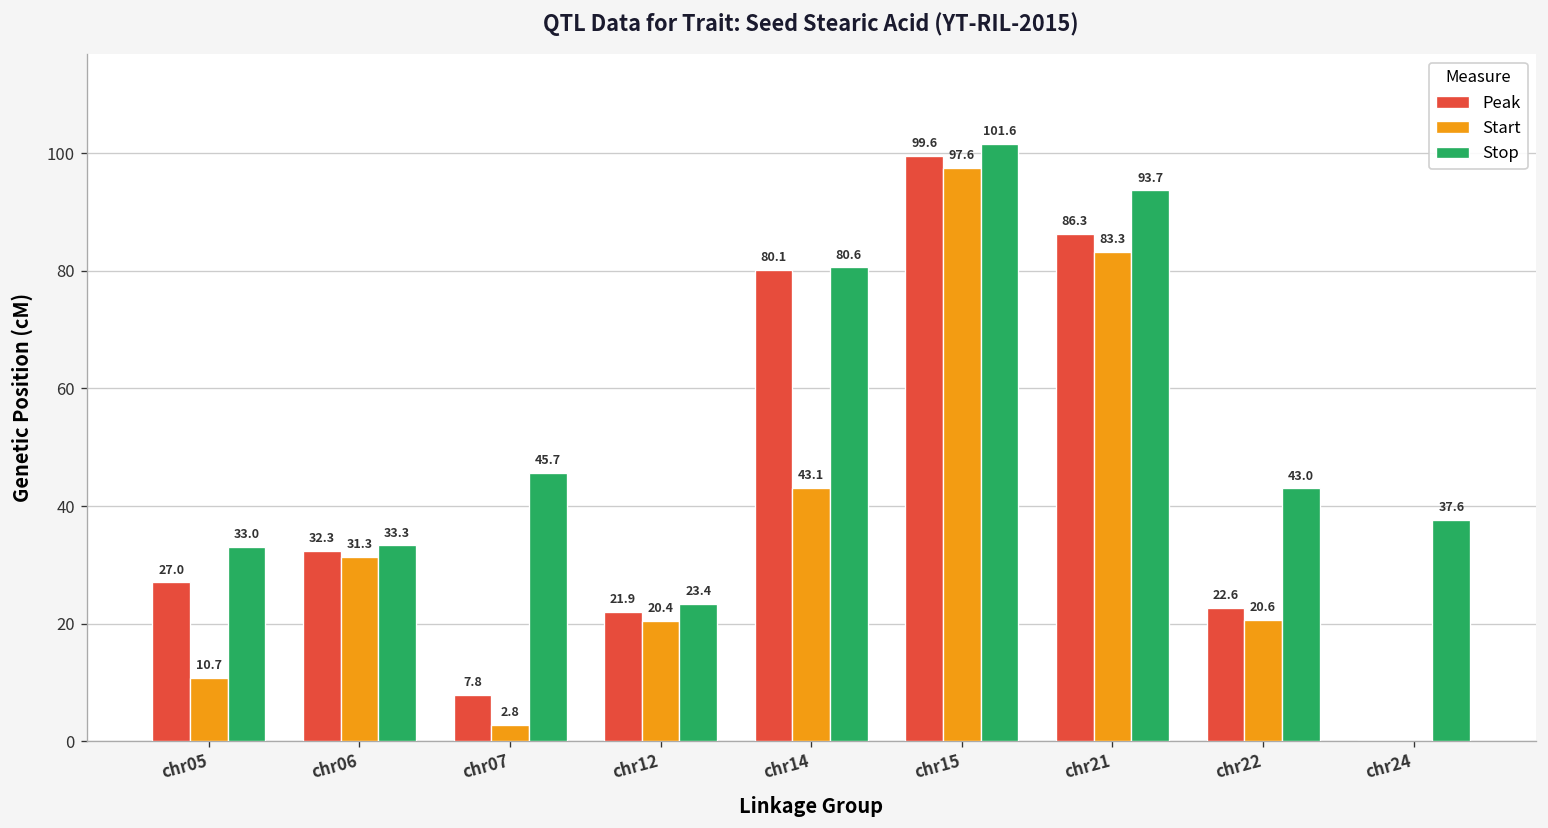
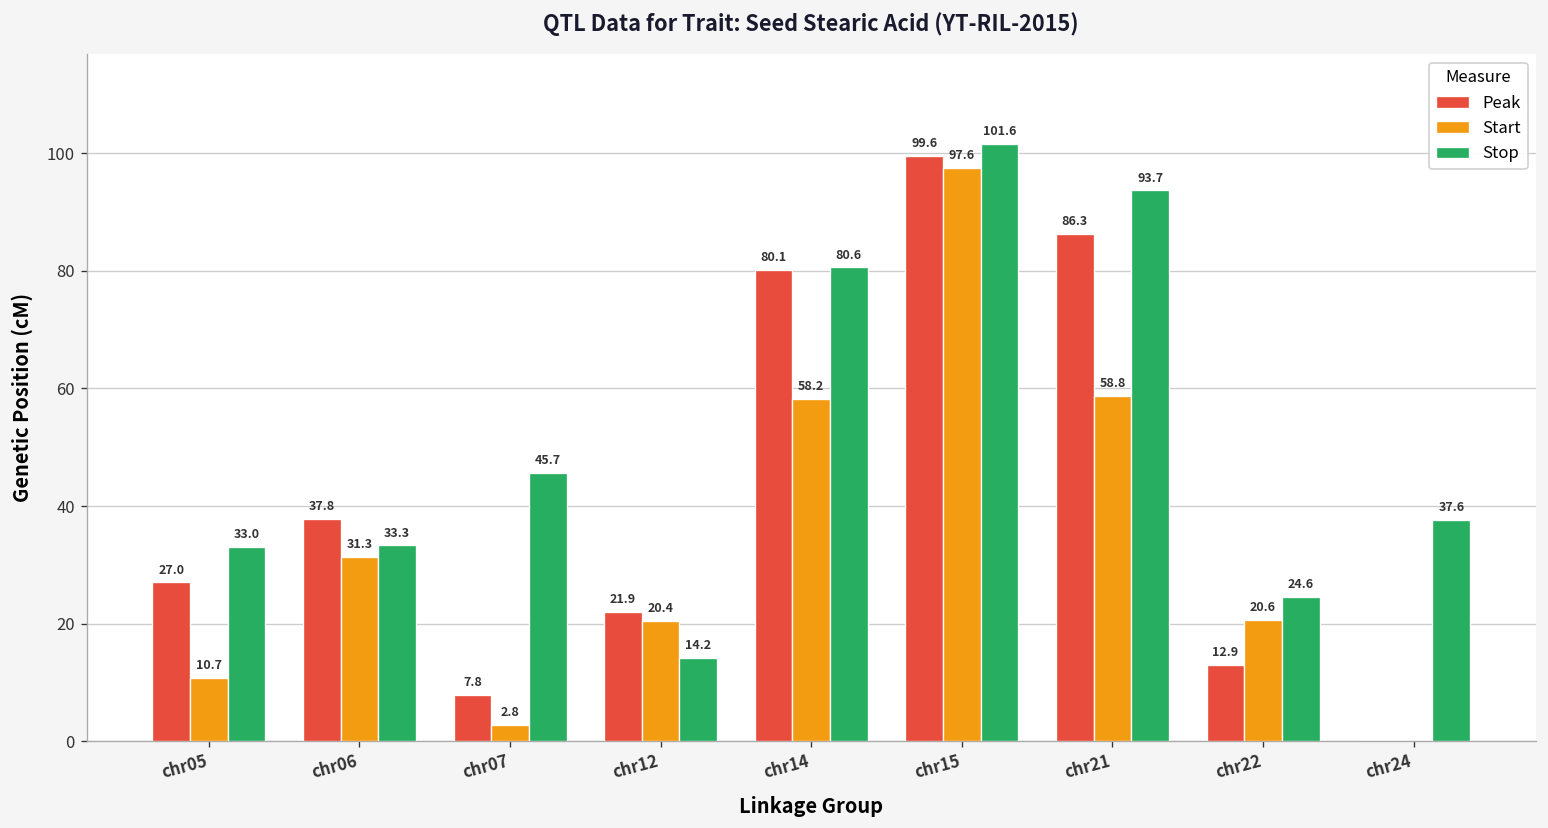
  {
    "Peak": {
      "chr05": 27.0,
-     "chr06": 32.3,
+     "chr06": 37.8,
      "chr07": 7.8,
      "chr12": 21.9,
      "chr14": 80.1,
      "chr15": 99.6,
      "chr21": 86.3,
-     "chr22": 22.6
+     "chr22": 12.9
    },
    "Start": {
      "chr05": 10.7,
      "chr06": 31.3,
      "chr07": 2.8,
      "chr12": 20.4,
-     "chr14": 43.1,
+     "chr14": 58.2,
      "chr15": 97.6,
-     "chr21": 83.3,
+     "chr21": 58.8,
      "chr22": 20.6
    },
    "Stop": {
      "chr05": 33.0,
      "chr06": 33.3,
      "chr07": 45.7,
-     "chr12": 23.4,
+     "chr12": 14.2,
      "chr14": 80.6,
      "chr15": 101.6,
      "chr21": 93.7,
-     "chr22": 43.0,
+     "chr22": 24.6,
      "chr24": 37.6
    }
  }
